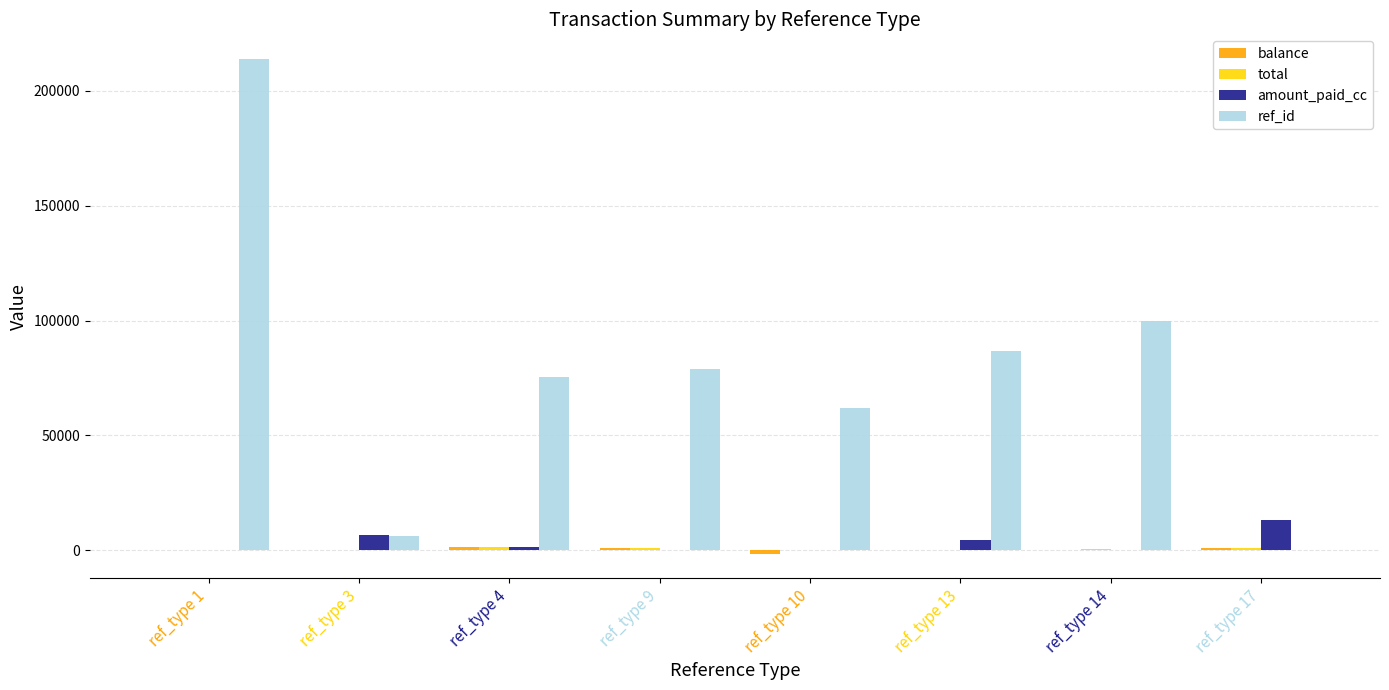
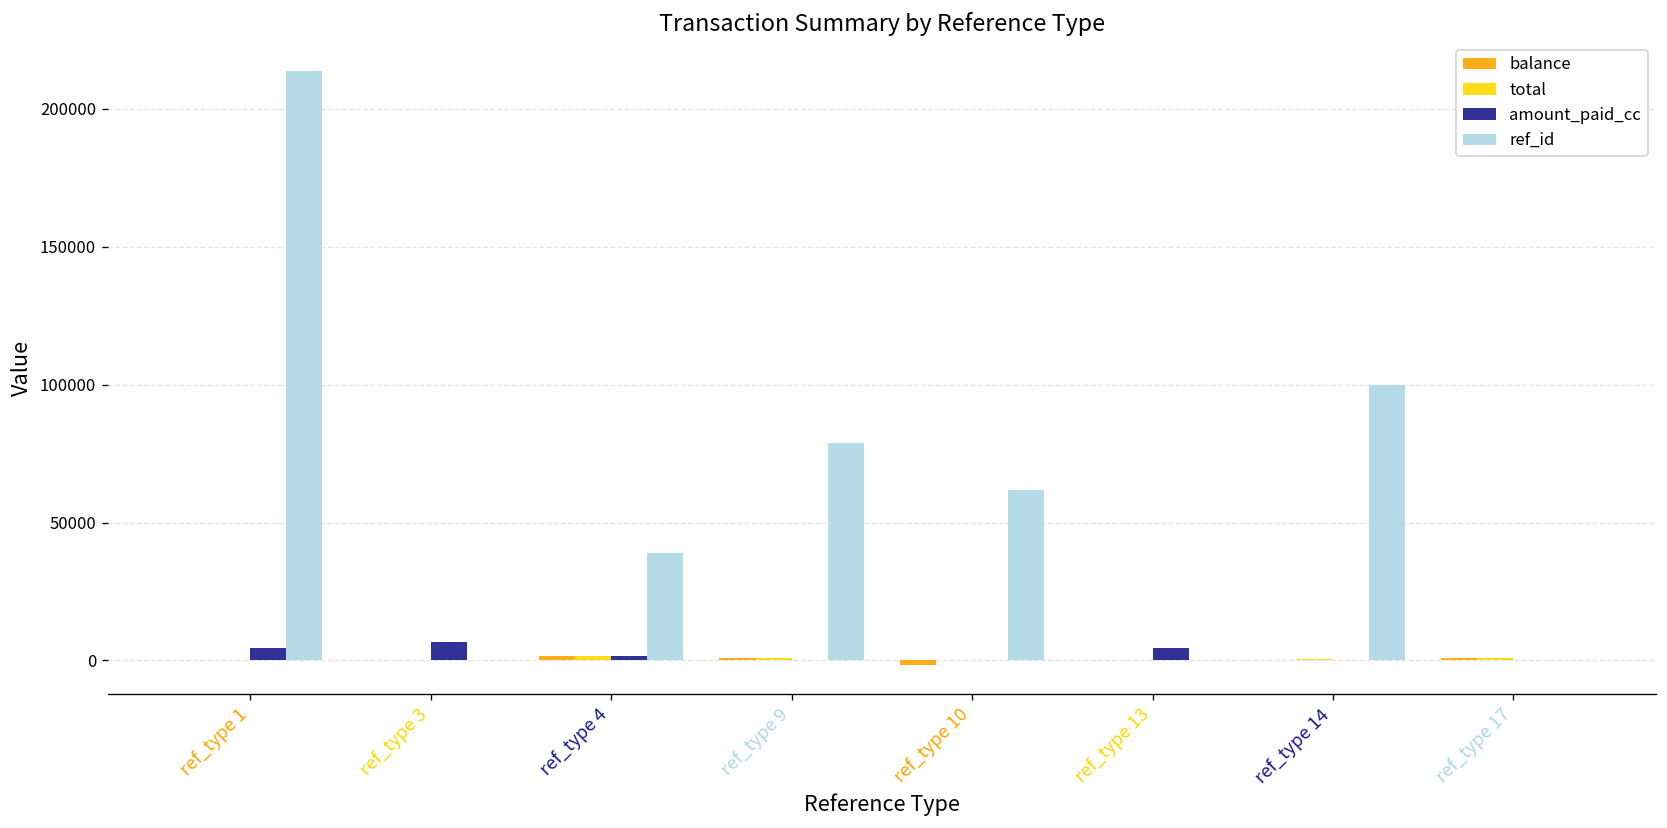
  {
    "amount_paid_cc": {
-     "ref_type 1": 0,
+     "ref_type 1": 4000,
      "ref_type 3": 7000,
      "ref_type 4": 2000,
      "ref_type 9": 0,
      "ref_type 10": 0,
      "ref_type 13": 4000,
      "ref_type 14": 0,
-     "ref_type 17": 13000
+     "ref_type 17": 0
    },
    "ref_id": {
      "ref_type 1": 214000,
-     "ref_type 3": 6000,
-     "ref_type 4": 76000,
+     "ref_type 3": 0,
+     "ref_type 4": 39000,
      "ref_type 9": 79000,
      "ref_type 10": 62000,
-     "ref_type 13": 87000,
+     "ref_type 13": 0,
      "ref_type 14": 100000,
      "ref_type 17": 0
    }
  }
